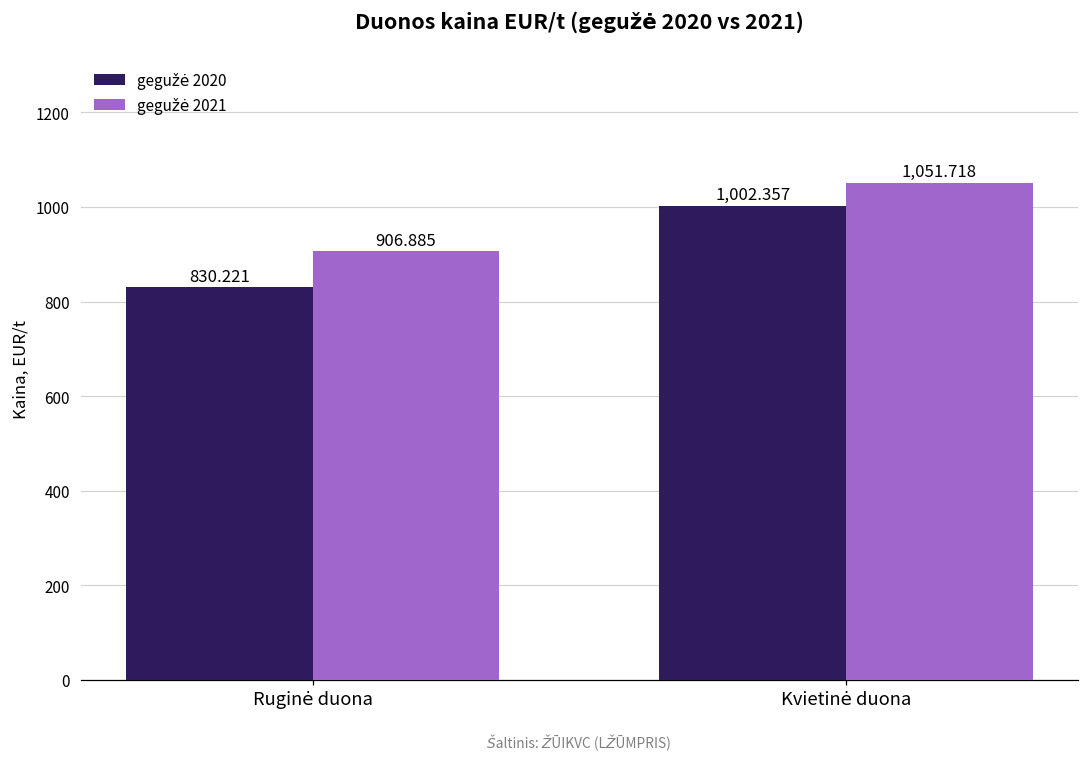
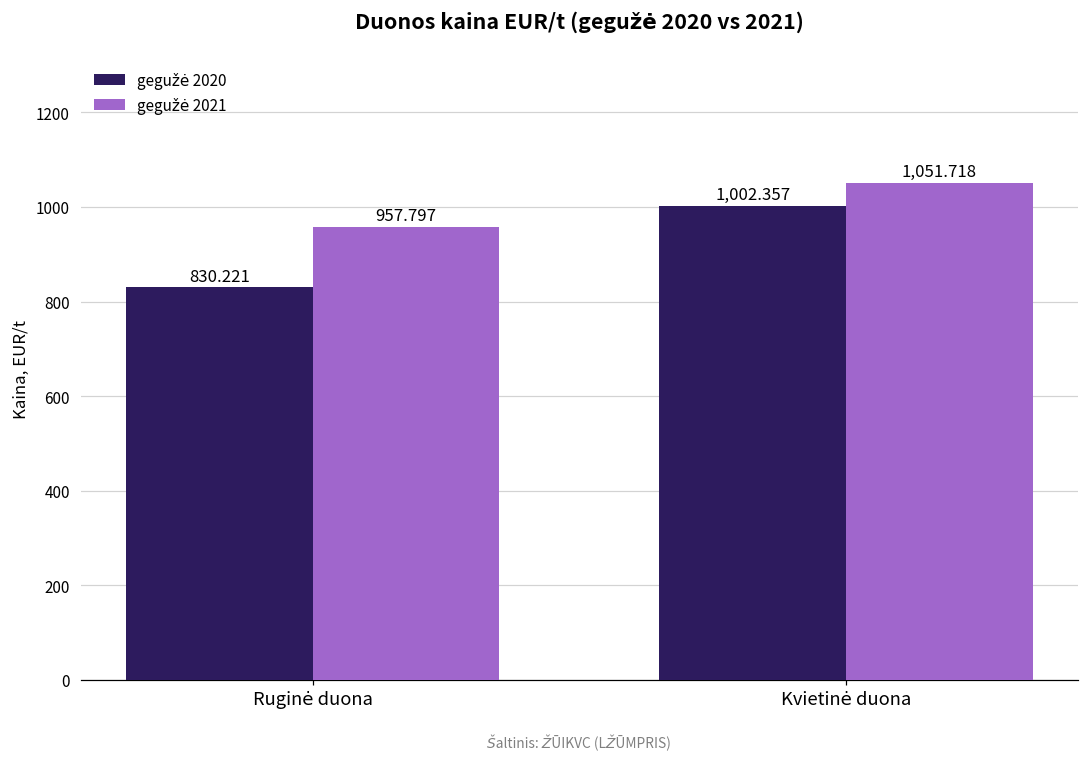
  {
    "gegužė 2020": {
      "Ruginė duona": "830.221",
      "Kvietinė duona": "1,002.357"
    },
    "gegužė 2021": {
-     "Ruginė duona": "906.885",
+     "Ruginė duona": "957.797",
      "Kvietinė duona": "1,051.718"
    }
  }
